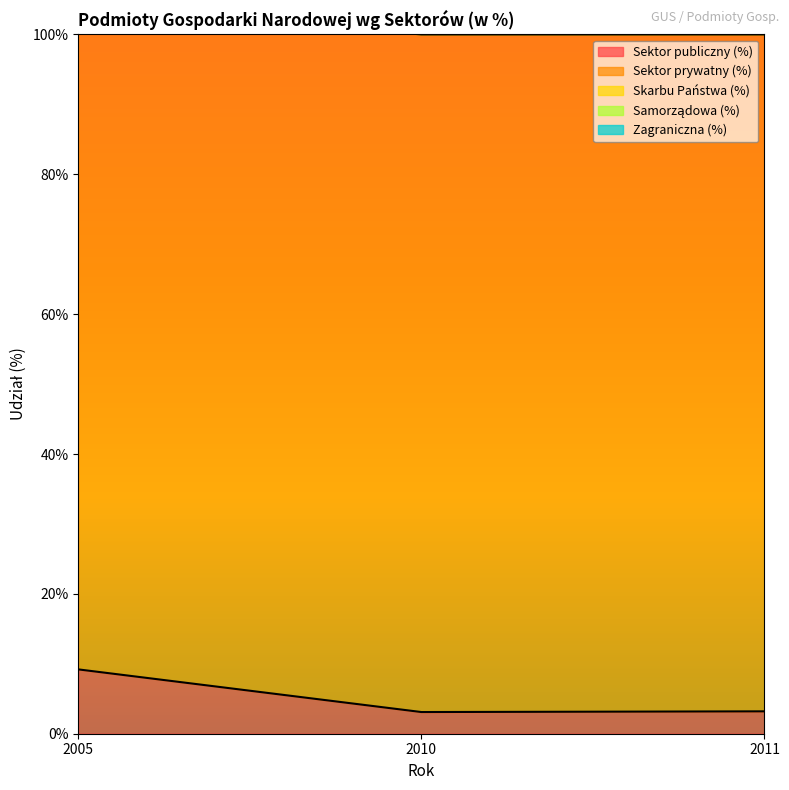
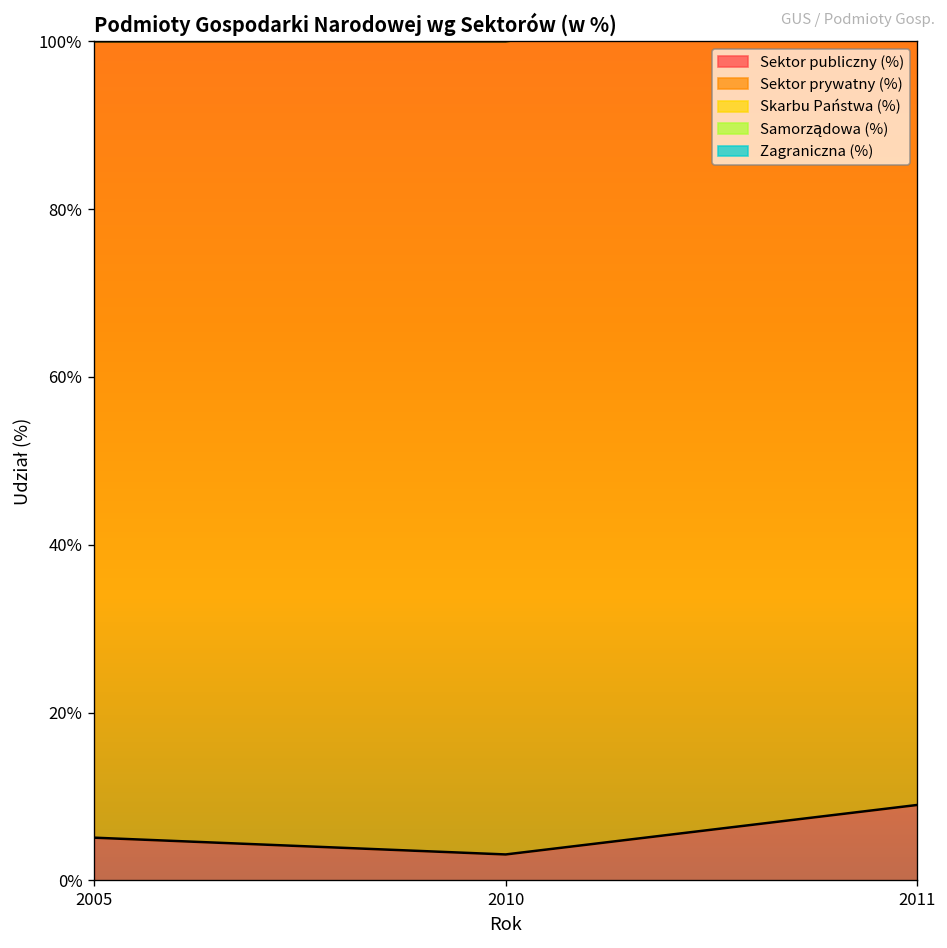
  {
    "Sektor publiczny (%)": {
-     "2005": "9%",
+     "2005": "5%",
      "2010": "3%",
-     "2011": "3%"
+     "2011": "9%"
    },
    "Sektor prywatny (%)": {
      "2010": "97%"
    }
  }
